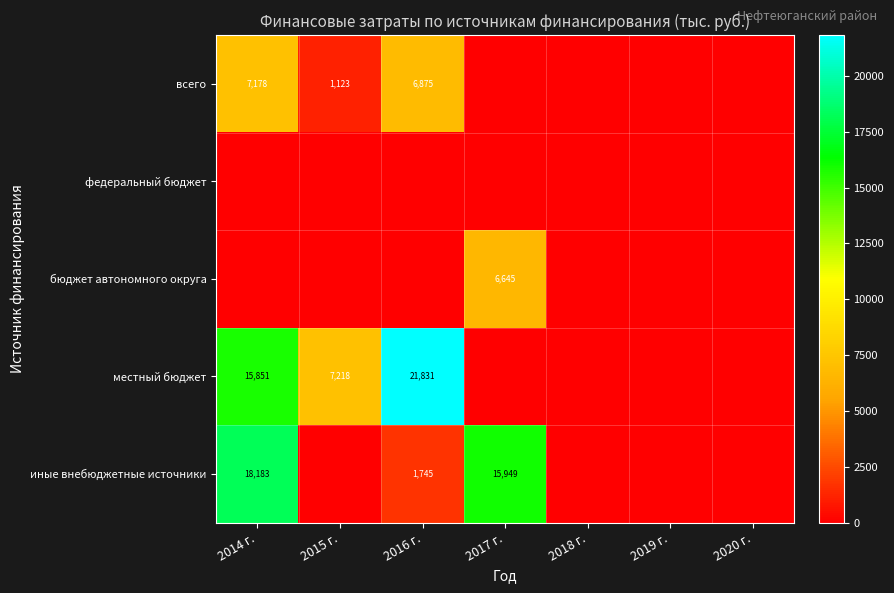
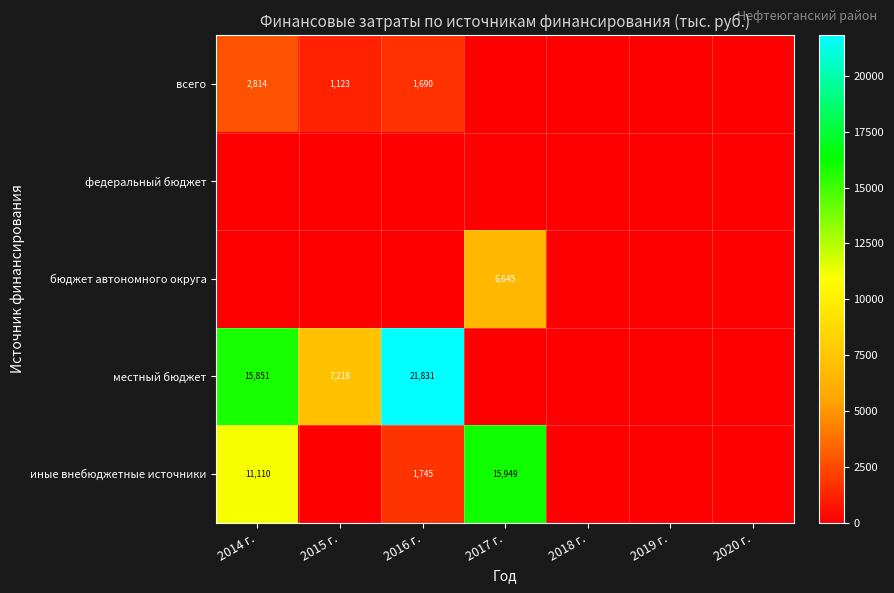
  {
    "всего": {
-     "2014 г.": "7,178",
+     "2014 г.": "2,814",
      "2015 г.": "1,123",
-     "2016 г.": "6,875"
+     "2016 г.": "1,690"
    },
    "бюджет автономного округа": {
      "2017 г.": "6,645"
    },
    "местный бюджет": {
      "2014 г.": "15,851",
      "2015 г.": "7,218",
      "2016 г.": "21,831"
    },
    "иные внебюджетные источники": {
-     "2014 г.": "18,183",
+     "2014 г.": "11,110",
      "2016 г.": "1,745",
      "2017 г.": "15,949"
    }
  }
